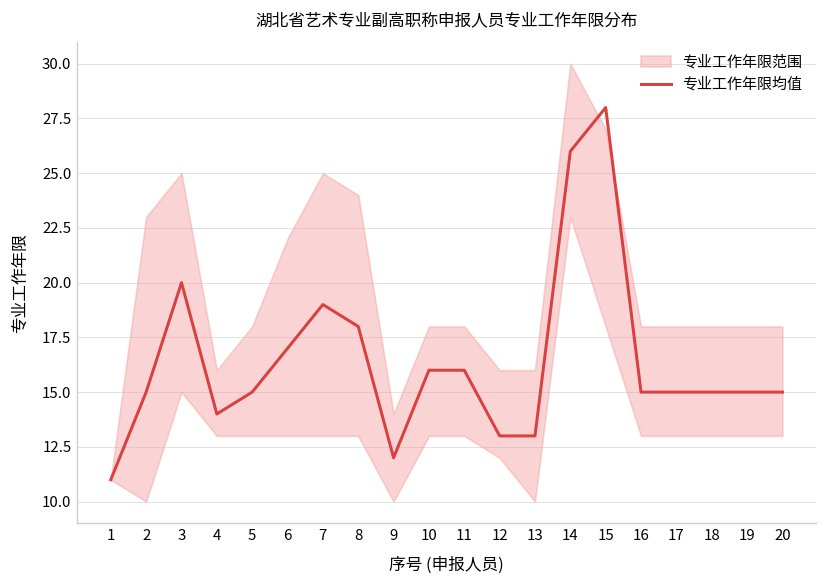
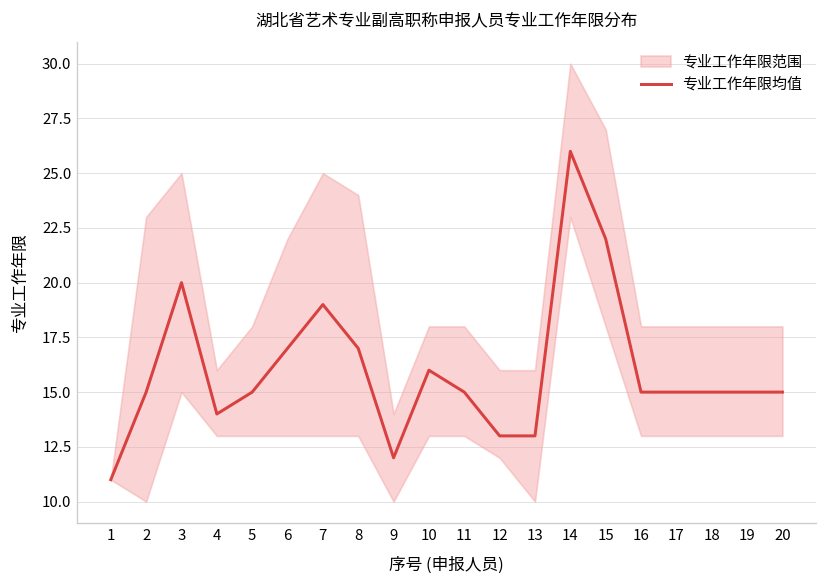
  {
    "专业工作年限均值": {
      "2": 15,
      "3": 20,
      "4": 14,
      "5": 15,
      "6": 17,
      "7": 19,
-     "8": 18,
+     "8": 17,
      "9": 12,
      "10": 16,
-     "11": 16,
+     "11": 15,
      "12": 13,
      "13": 13,
      "14": 26,
-     "15": 28,
+     "15": 22,
      "16": 15,
      "17": 15,
      "18": 15,
      "19": 15,
      "20": 15
    }
  }
